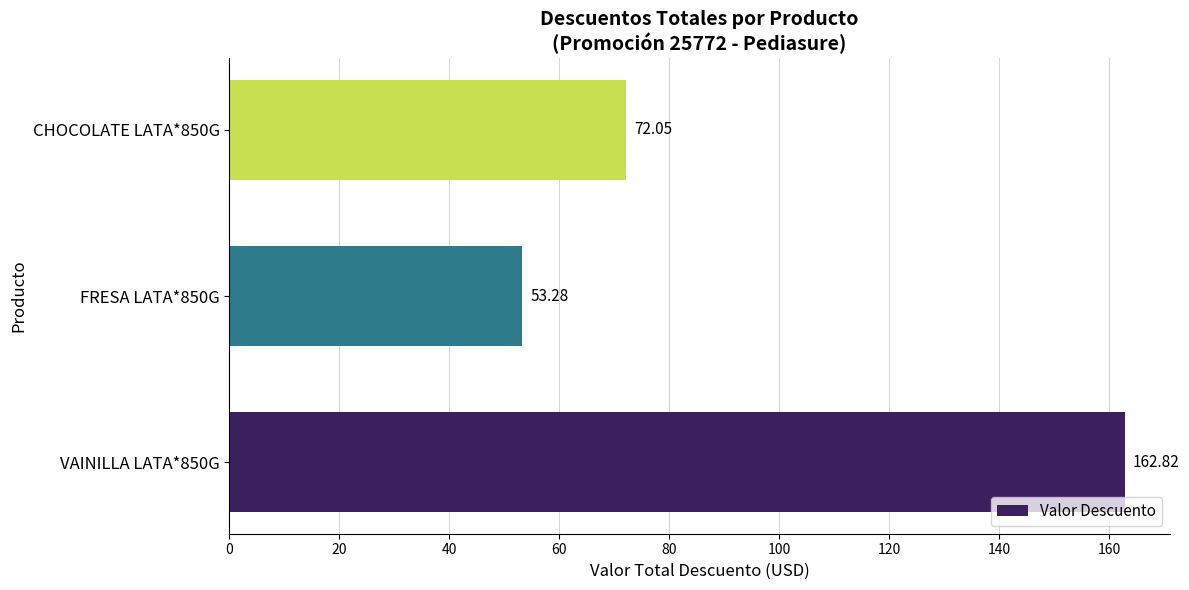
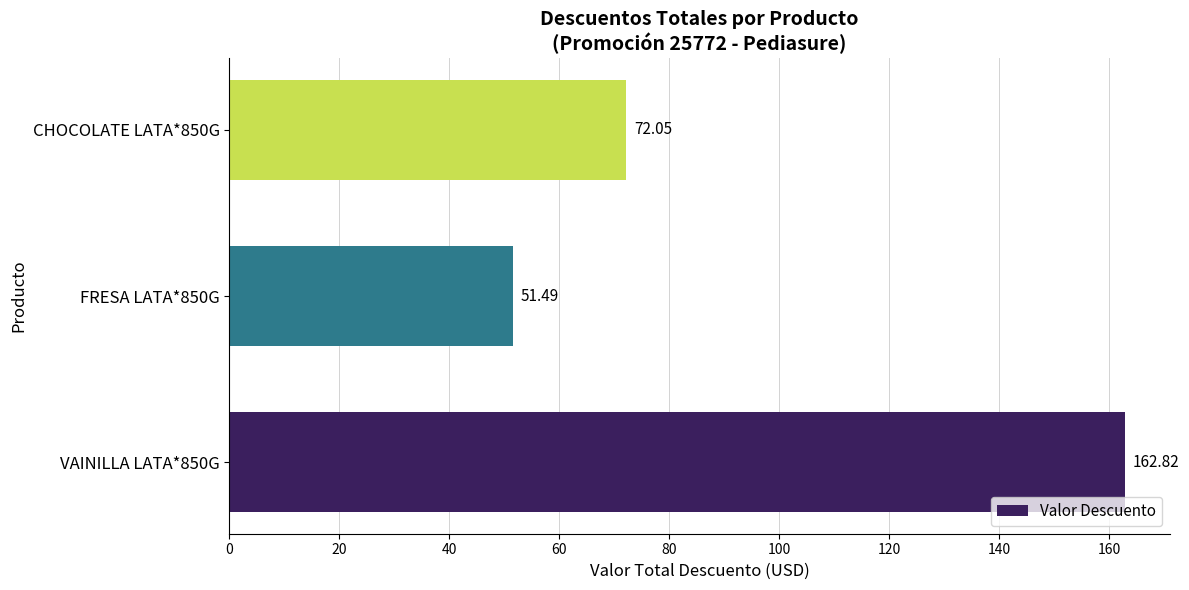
  {
    "CHOCOLATE LATA*850G": 72.05,
-   "FRESA LATA*850G": 53.28,
+   "FRESA LATA*850G": 51.49,
    "VAINILLA LATA*850G": 162.82
  }
